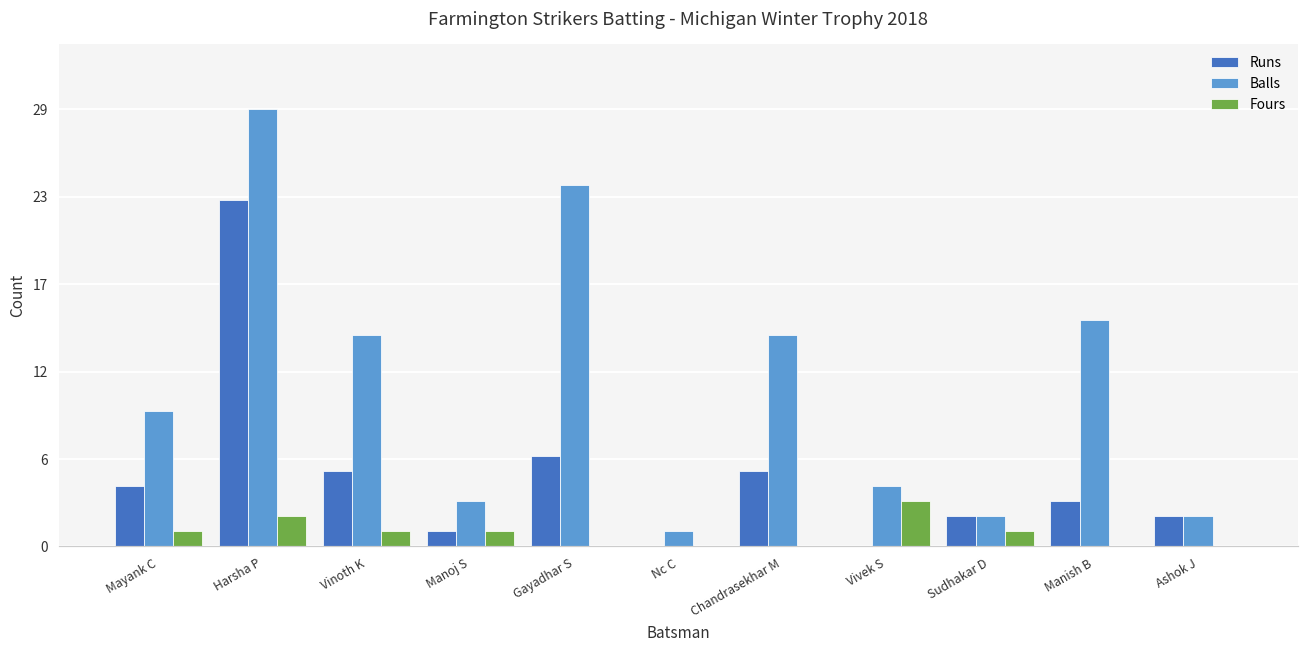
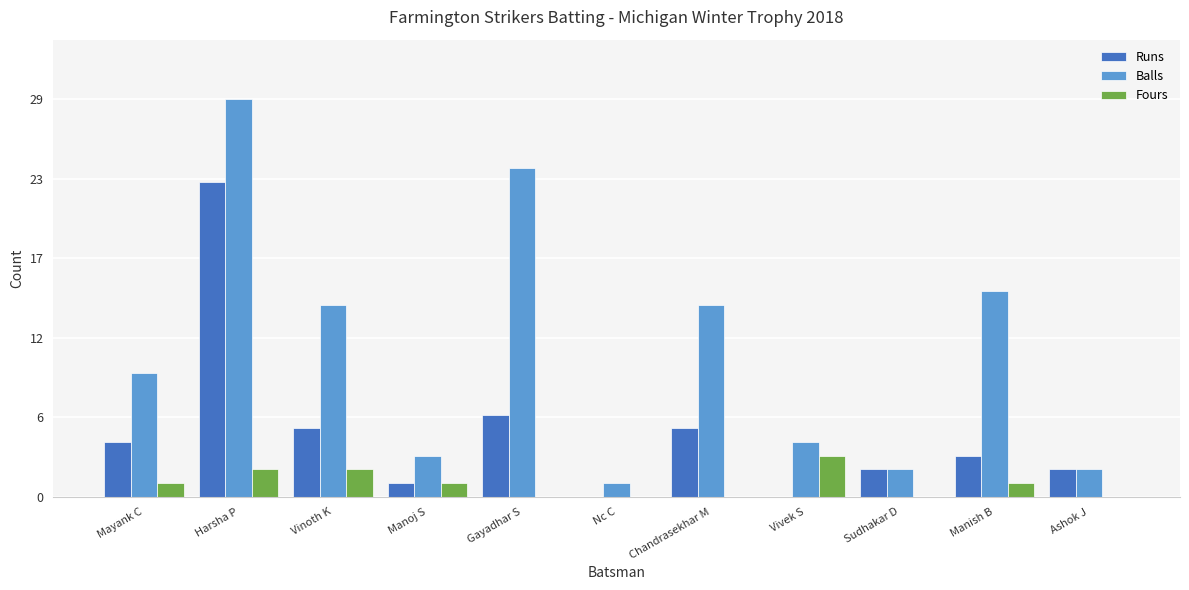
  {
    "Fours": {
      "Mayank C": 1,
      "Harsha P": 2,
-     "Vinoth K": 1,
+     "Vinoth K": 2,
      "Manoj S": 1,
      "Gayadhar S": 0,
      "Nc C": 0,
      "Chandrasekhar M": 0,
      "Vivek S": 3,
-     "Sudhakar D": 1,
-     "Manish B": 0,
+     "Sudhakar D": 0,
+     "Manish B": 1,
      "Ashok J": 0
    }
  }
